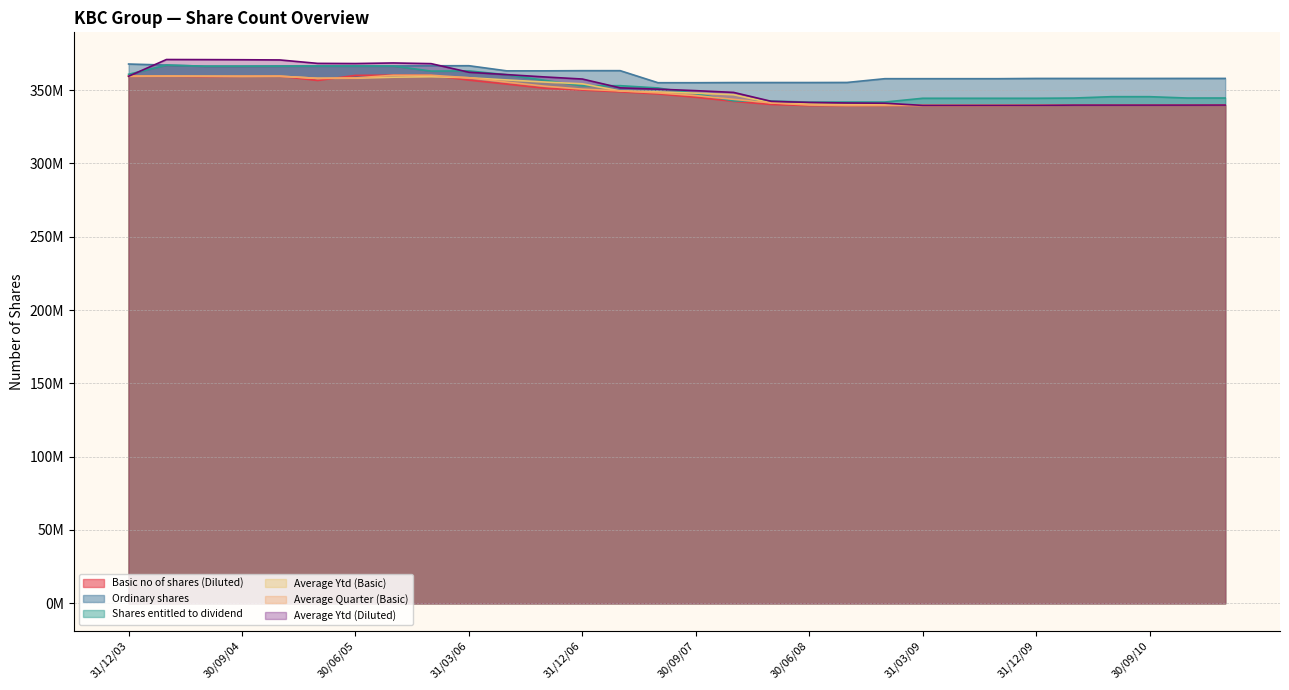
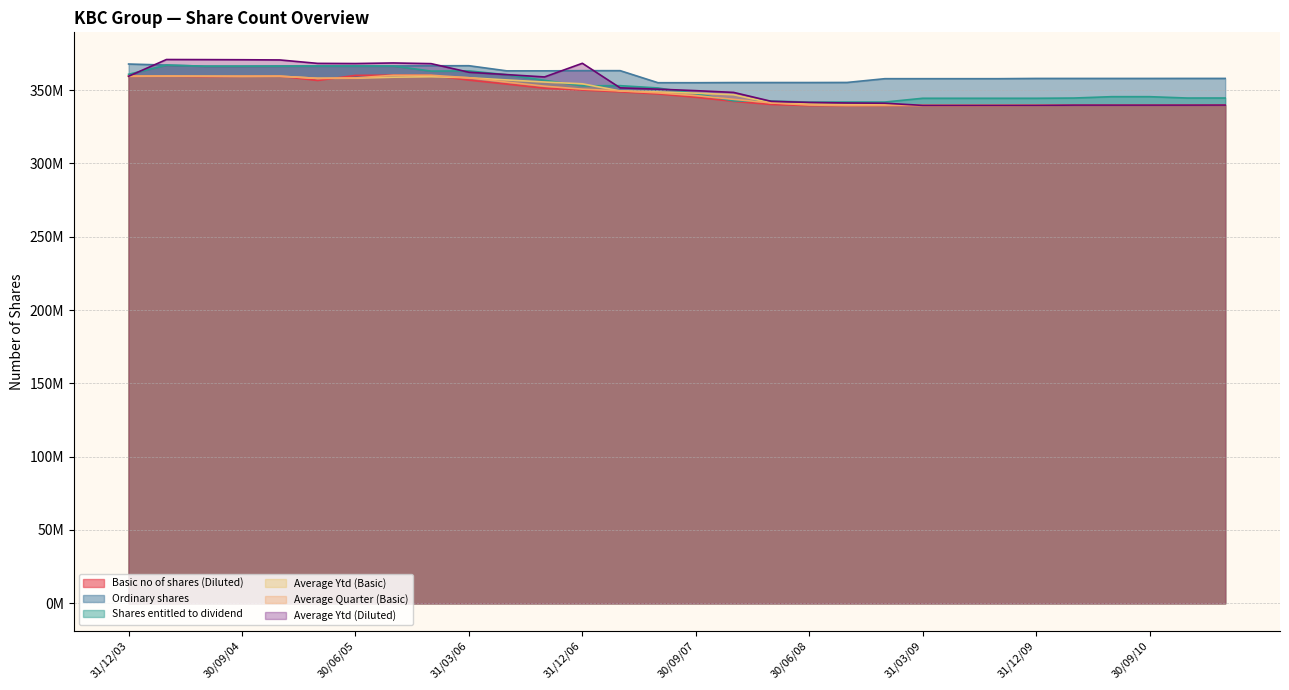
  {
    "Average Ytd (Diluted)": {
      "30/09/04": 371000000,
-     "31/12/06": 358000000,
+     "31/12/06": 368000000,
      "30/09/07": 350000000
    }
  }
